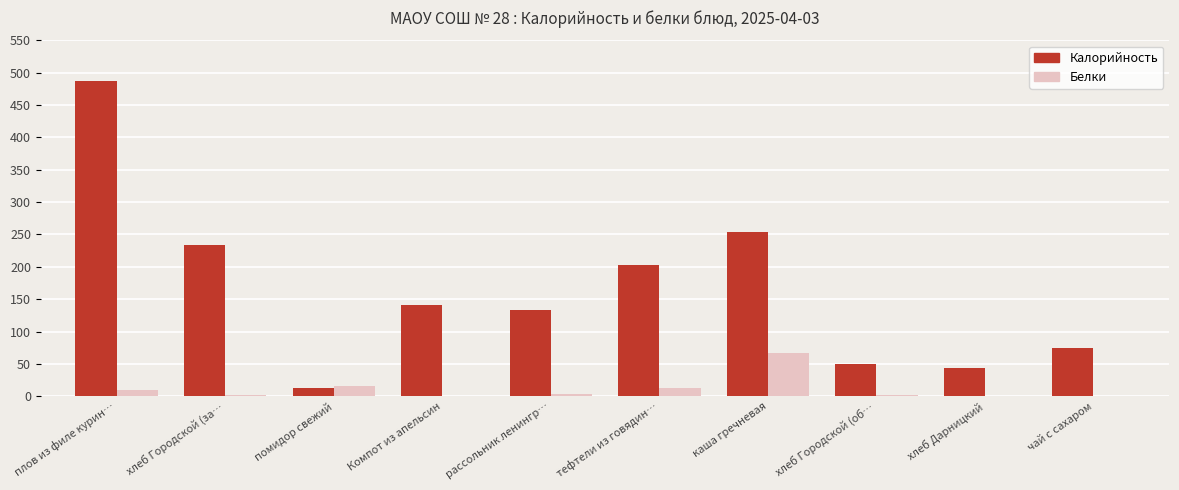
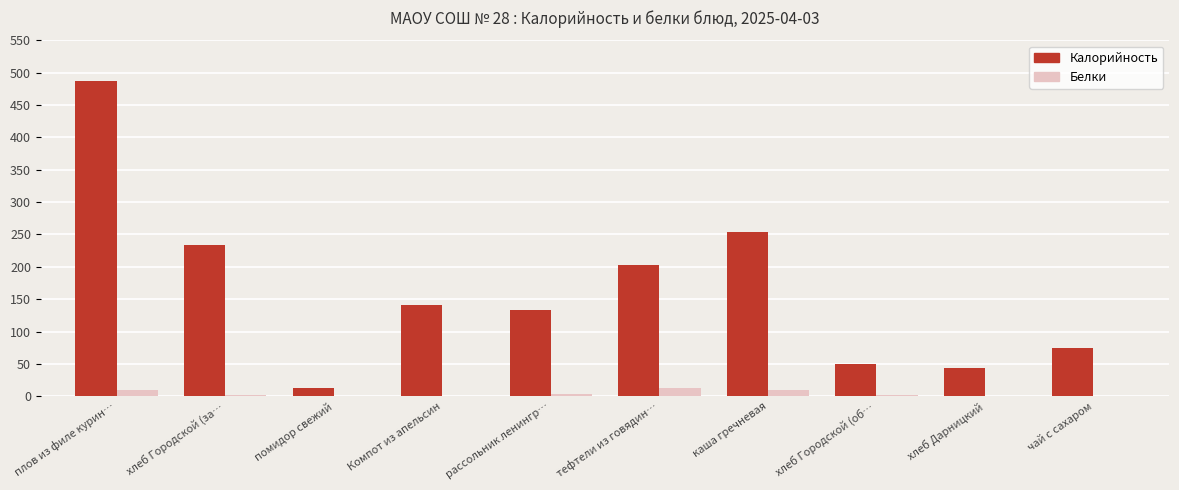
  {
    "Калорийность": {
      "плов из филе курин…": 490,
      "хлеб Городской (за…": 230,
      "помидор свежий": 10,
      "Компот из апельсин": 140,
      "рассольник ленингр…": 130,
      "тефтели из говядин…": 200,
      "каша гречневая": 250,
      "хлеб Городской (об…": 50,
      "хлеб Дарницкий": 40,
      "чай с сахаром": 70
    },
    "Белки": {
      "плов из филе курин…": 10,
-     "помидор свежий": 20,
+     "помидор свежий": 0,
      "тефтели из говядин…": 10,
-     "каша гречневая": 70
+     "каша гречневая": 10
    }
  }
